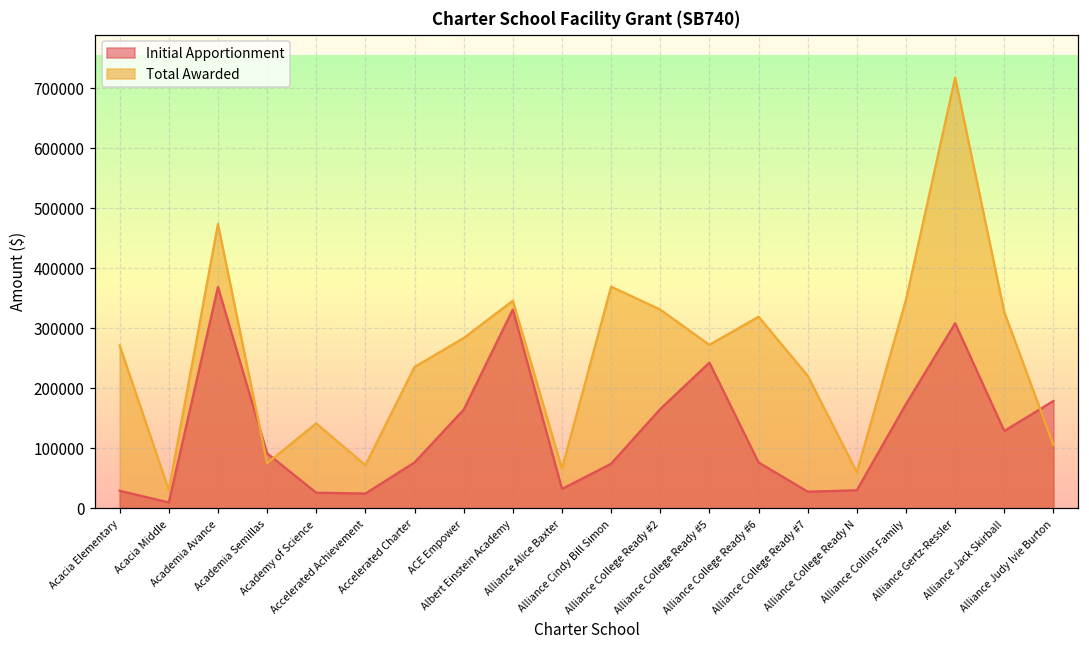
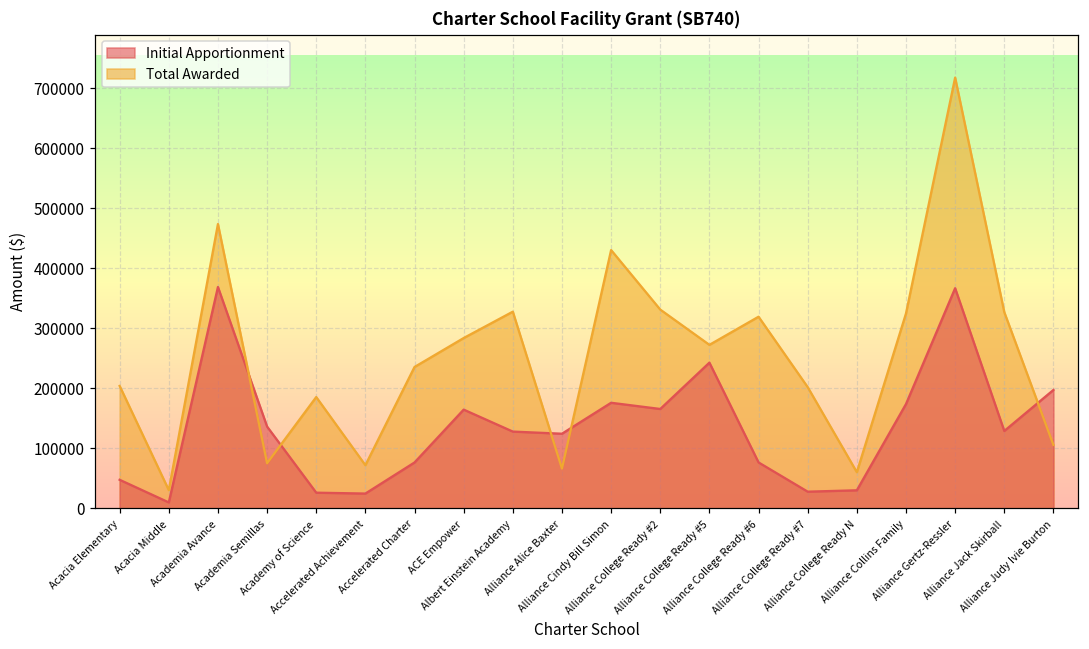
  {
    "Initial Apportionment": {
-     "Acacia Elementary": 30000,
+     "Acacia Elementary": 50000,
      "Acacia Middle": 10000,
      "Academia Avance": 370000,
-     "Academia Semillas": 90000,
+     "Academia Semillas": 140000,
      "Academy of Science": 30000,
      "Accelerated Achievement": 20000,
      "Accelerated Charter": 80000,
      "ACE Empower": 160000,
-     "Albert Einstein Academy": 330000,
-     "Alliance Alice Baxter": 30000,
-     "Alliance Cindy Bill Simon": 70000,
+     "Albert Einstein Academy": 130000,
+     "Alliance Alice Baxter": 120000,
+     "Alliance Cindy Bill Simon": 180000,
      "Alliance College Ready #2": 170000,
      "Alliance College Ready #5": 240000,
      "Alliance College Ready #6": 80000,
      "Alliance College Ready #7": 30000,
      "Alliance College Ready N": 30000,
      "Alliance Collins Family": 170000,
-     "Alliance Gertz-Ressler": 310000,
+     "Alliance Gertz-Ressler": 370000,
      "Alliance Jack Skirball": 130000,
-     "Alliance Judy Ivie Burton": 180000
+     "Alliance Judy Ivie Burton": 200000
    },
    "Total Awarded": {
-     "Acacia Elementary": 270000,
+     "Acacia Elementary": 200000,
      "Acacia Middle": 30000,
      "Academia Avance": 470000,
      "Academia Semillas": 80000,
-     "Academy of Science": 140000,
+     "Academy of Science": 190000,
      "Accelerated Achievement": 70000,
      "Accelerated Charter": 240000,
      "ACE Empower": 280000,
-     "Albert Einstein Academy": 350000,
+     "Albert Einstein Academy": 330000,
      "Alliance Alice Baxter": 70000,
-     "Alliance Cindy Bill Simon": 370000,
+     "Alliance Cindy Bill Simon": 430000,
      "Alliance College Ready #2": 330000,
      "Alliance College Ready #5": 270000,
      "Alliance College Ready #6": 320000,
-     "Alliance College Ready #7": 220000,
+     "Alliance College Ready #7": 200000,
      "Alliance College Ready N": 60000,
-     "Alliance Collins Family": 350000,
+     "Alliance Collins Family": 320000,
      "Alliance Gertz-Ressler": 720000,
      "Alliance Jack Skirball": 330000,
      "Alliance Judy Ivie Burton": 110000
    }
  }
